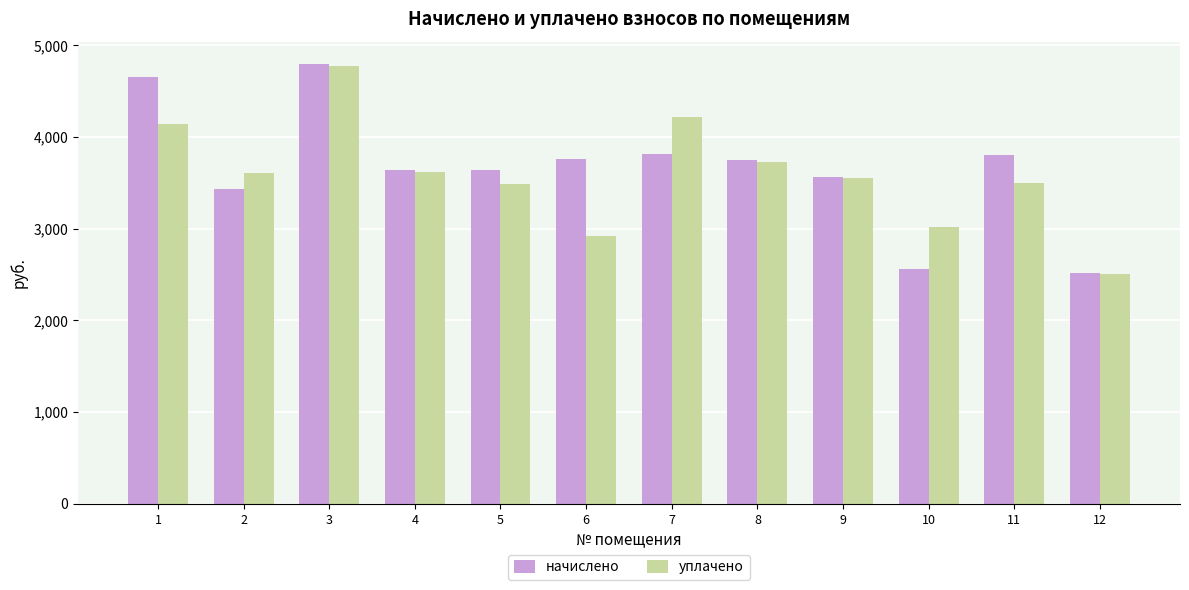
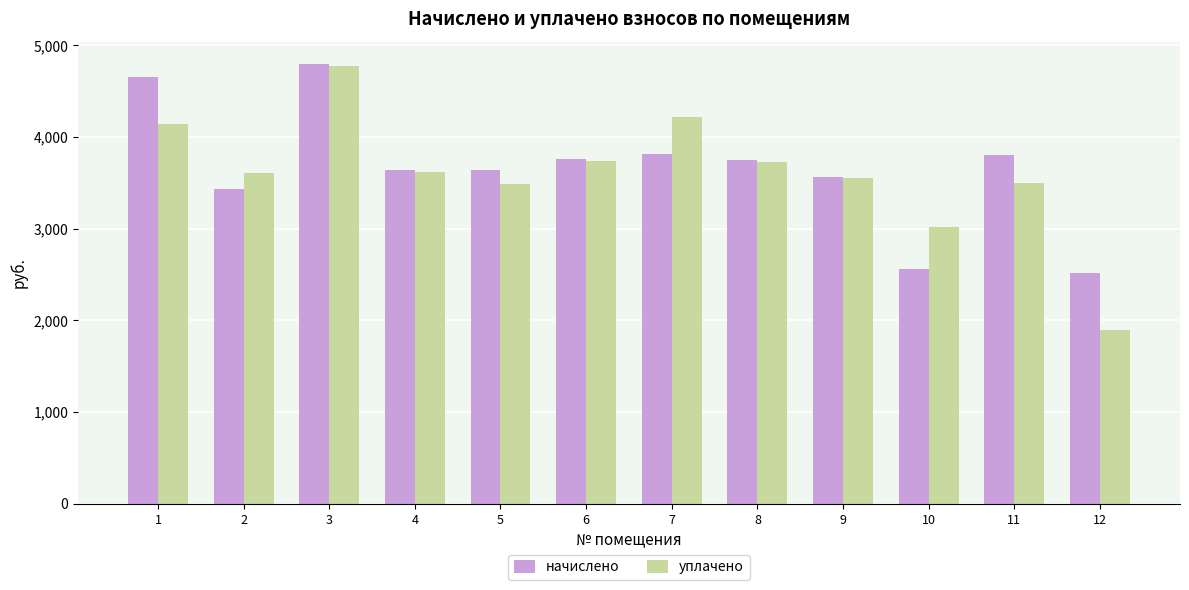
  {
    "начислено": {
      "1": "4,700",
      "2": "3,400",
      "3": "4,800",
      "4": "3,600",
      "5": "3,600",
      "6": "3,800",
      "7": "3,800",
      "8": "3,700",
      "9": "3,600",
      "10": "2,600",
      "11": "3,800",
      "12": "2,500"
    },
    "уплачено": {
      "1": "4,100",
      "2": "3,600",
      "3": "4,800",
      "4": "3,600",
      "5": "3,500",
-     "6": "2,900",
+     "6": "3,700",
      "7": "4,200",
      "8": "3,700",
      "9": "3,500",
      "10": "3,000",
      "11": "3,500",
-     "12": "2,500"
+     "12": "1,900"
    }
  }
